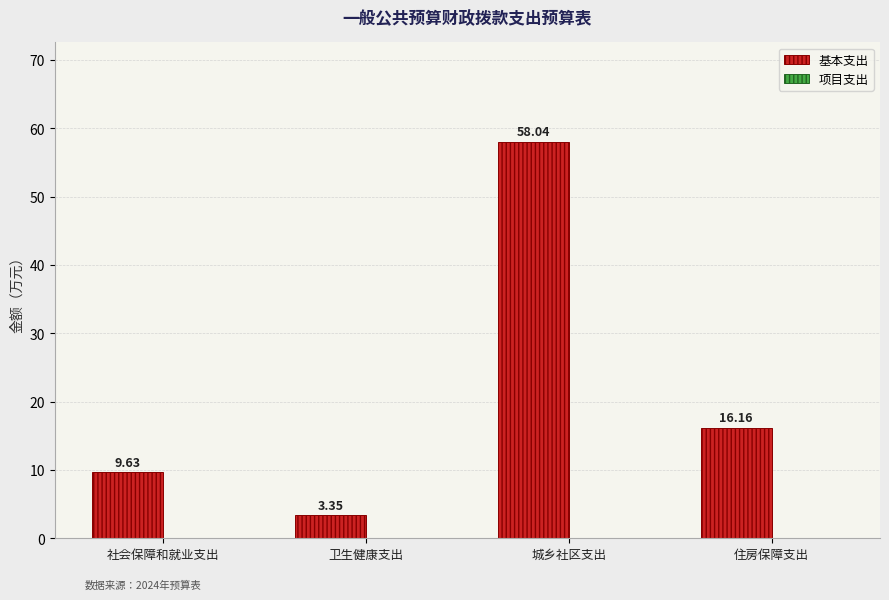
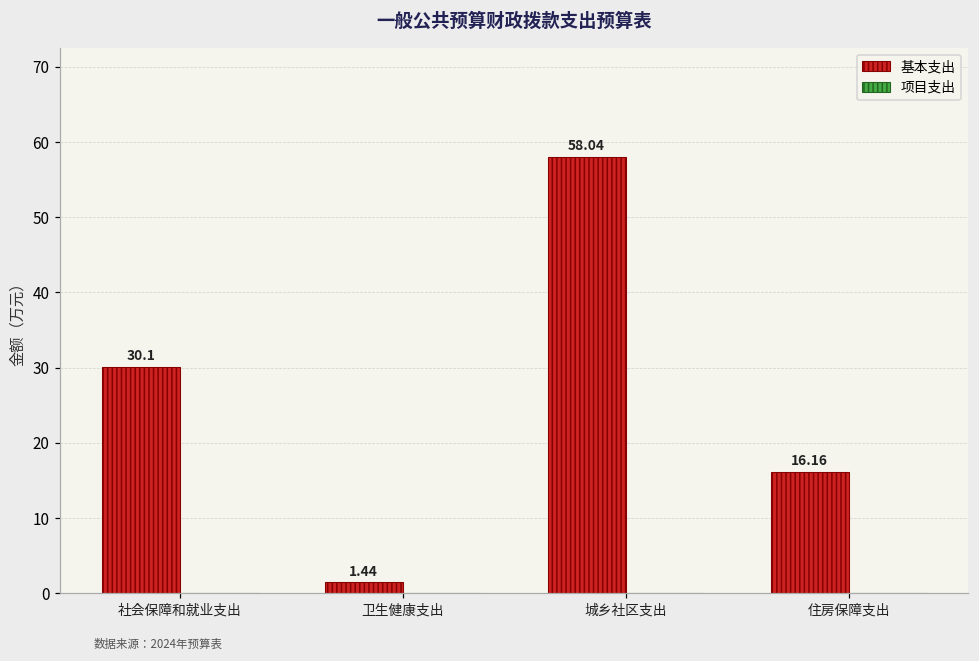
  {
    "基本支出": {
-     "社会保障和就业支出": 9.63,
-     "卫生健康支出": 3.35,
+     "社会保障和就业支出": 30.1,
+     "卫生健康支出": 1.44,
      "城乡社区支出": 58.04,
      "住房保障支出": 16.16
    },
    "项目支出": {
      "社会保障和就业支出": 0,
      "卫生健康支出": 0,
      "城乡社区支出": 0,
      "住房保障支出": 0
    }
  }
